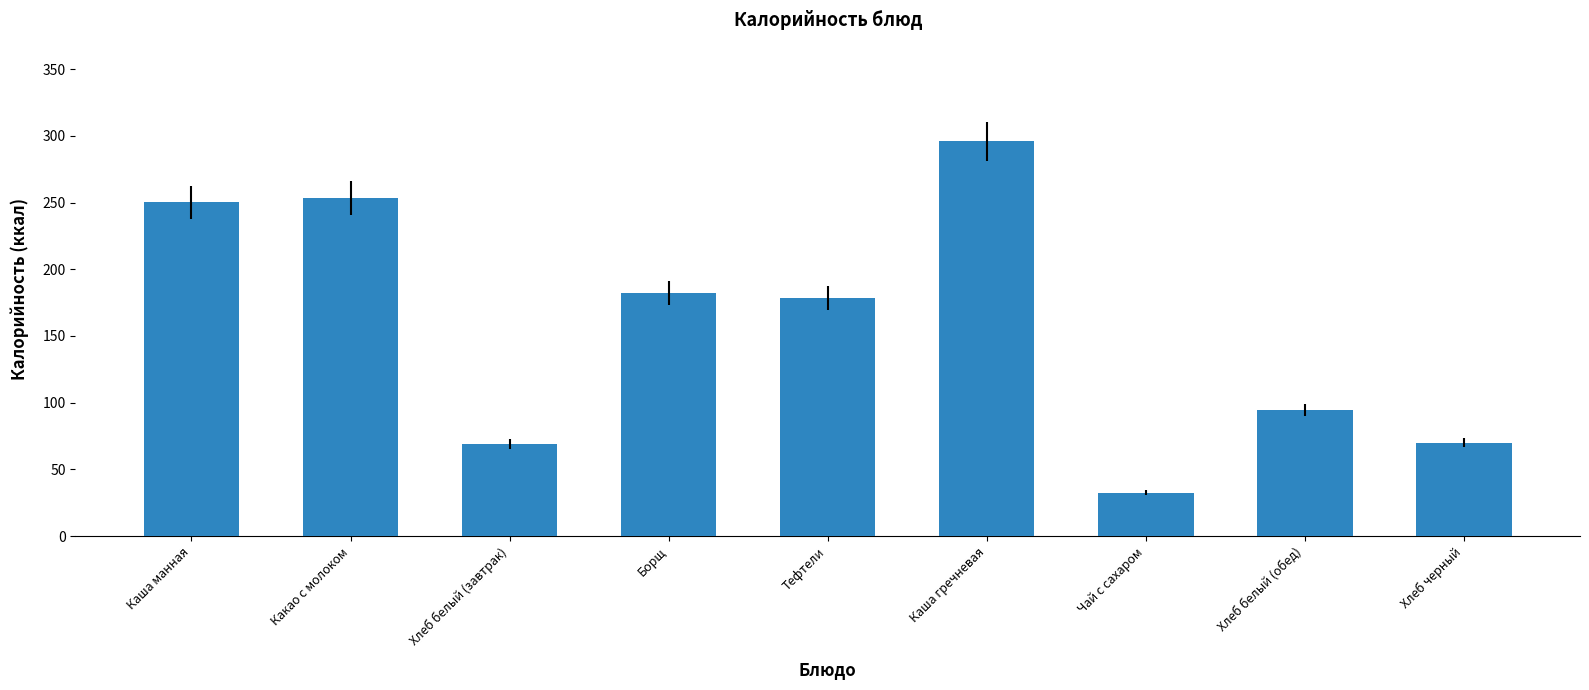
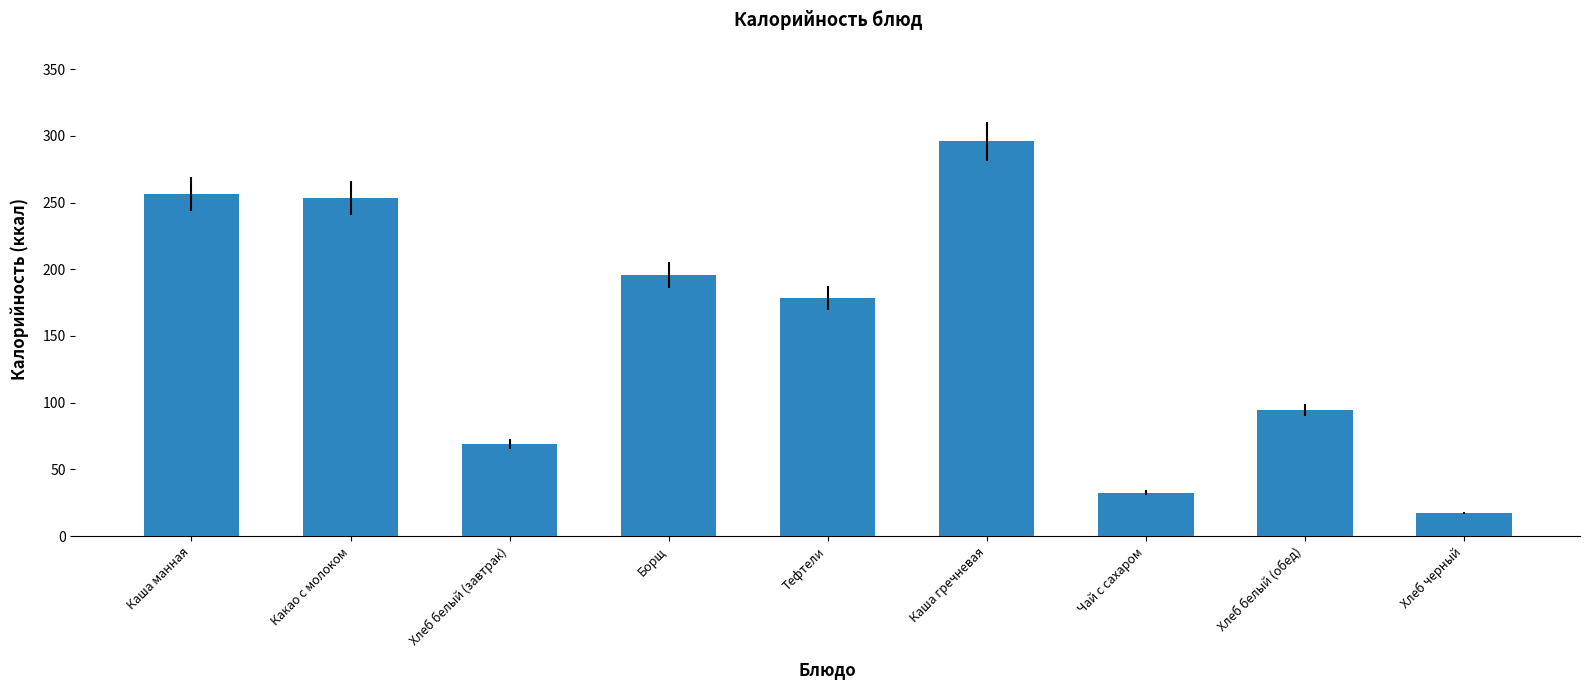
  {
-   "Каша манная": 250,
+   "Каша манная": 257,
    "Какао с молоком": 253,
    "Хлеб белый (завтрак)": 69,
-   "Борщ": 182,
+   "Борщ": 196,
    "Тефтели": 178,
    "Каша гречневая": 296,
    "Чай с сахаром": 33,
    "Хлеб белый (обед)": 94,
-   "Хлеб черный": 70
+   "Хлеб черный": 17
  }
